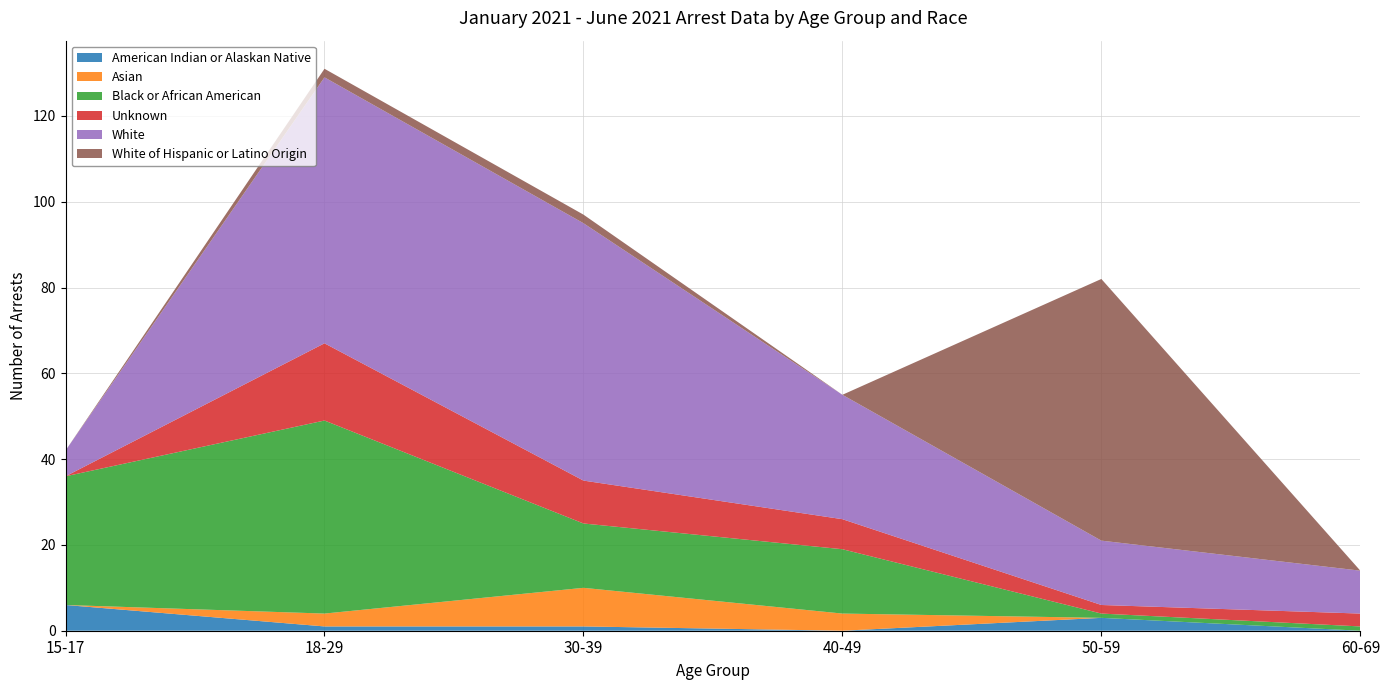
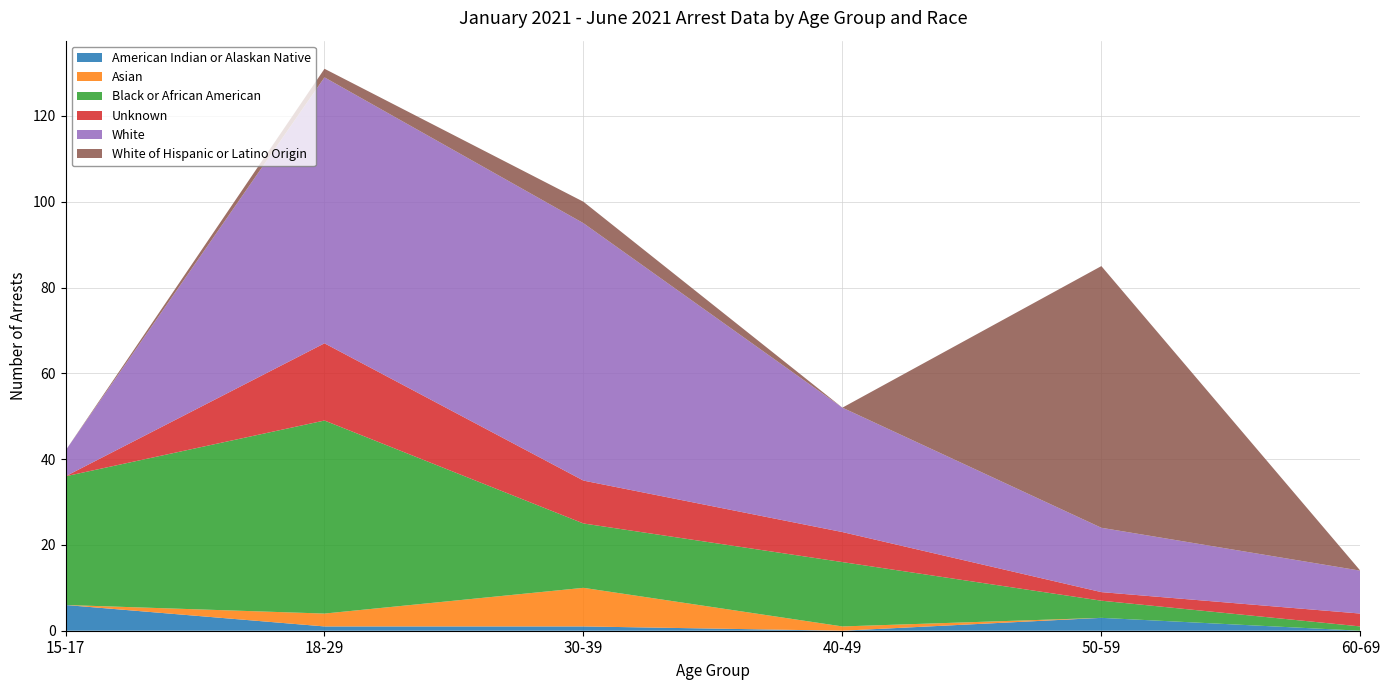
  {
    "American Indian or Alaskan Native": {
      "18-29": 1,
      "30-39": 1,
      "40-49": 0
    },
    "Asian": {
-     "40-49": 4
+     "40-49": 1
    },
    "Black or African American": {
      "18-29": 45,
      "30-39": 15,
      "40-49": 15,
-     "50-59": 1,
+     "50-59": 4,
      "60-69": 1
    },
    "Unknown": {
      "18-29": 18,
      "30-39": 10,
      "40-49": 7,
      "50-59": 2,
      "60-69": 3
    },
    "White": {
      "18-29": 62,
      "30-39": 60,
      "50-59": 15
    },
    "White of Hispanic or Latino Origin": {
      "18-29": 2,
-     "30-39": 2,
+     "30-39": 5,
      "50-59": 61
    }
  }
